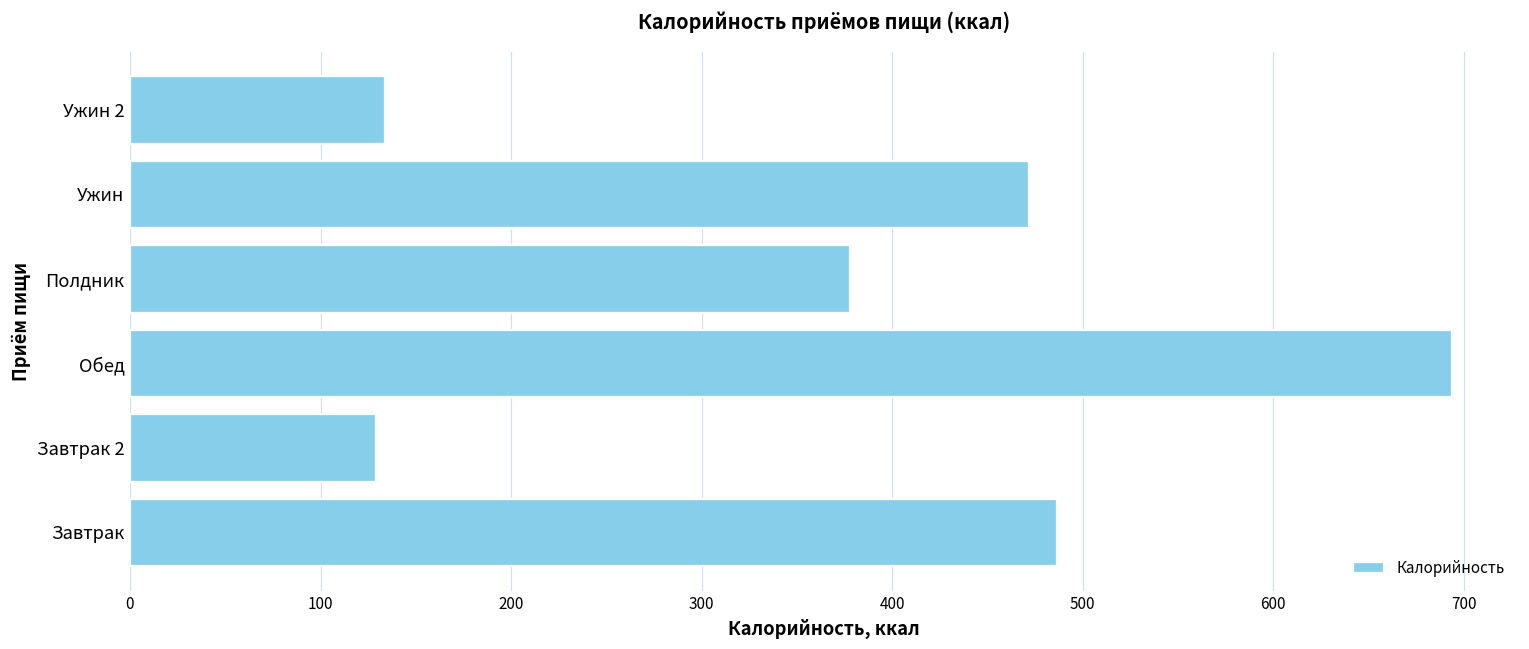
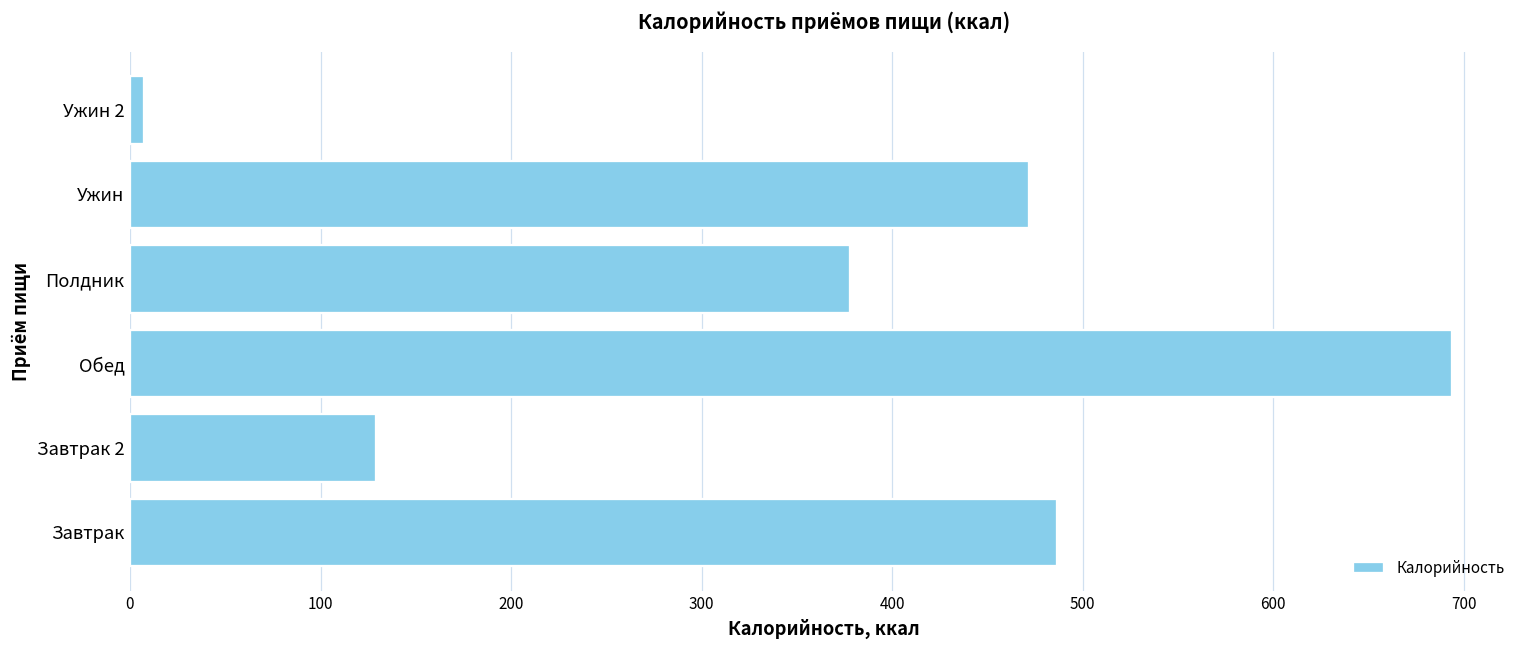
  {
-   "Ужин 2": 134,
+   "Ужин 2": 8,
    "Ужин": 472,
    "Полдник": 378,
    "Обед": 694,
    "Завтрак 2": 129,
    "Завтрак": 486
  }
